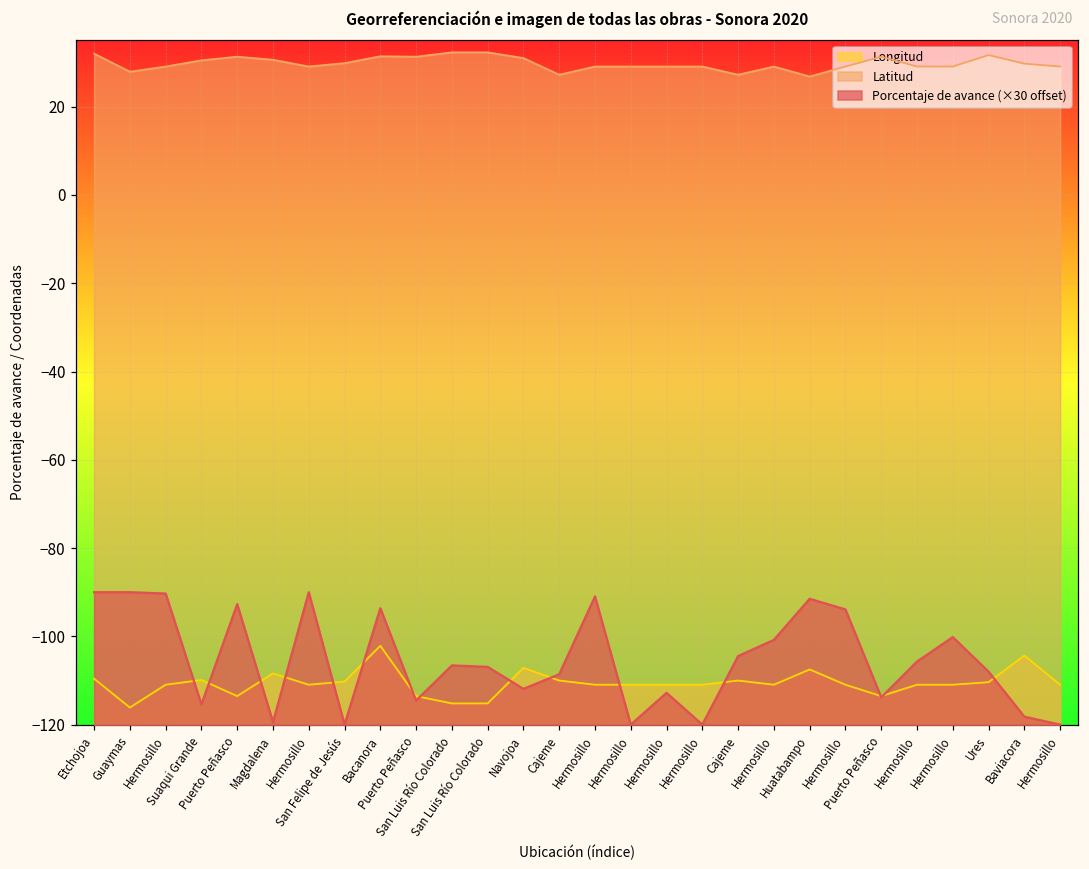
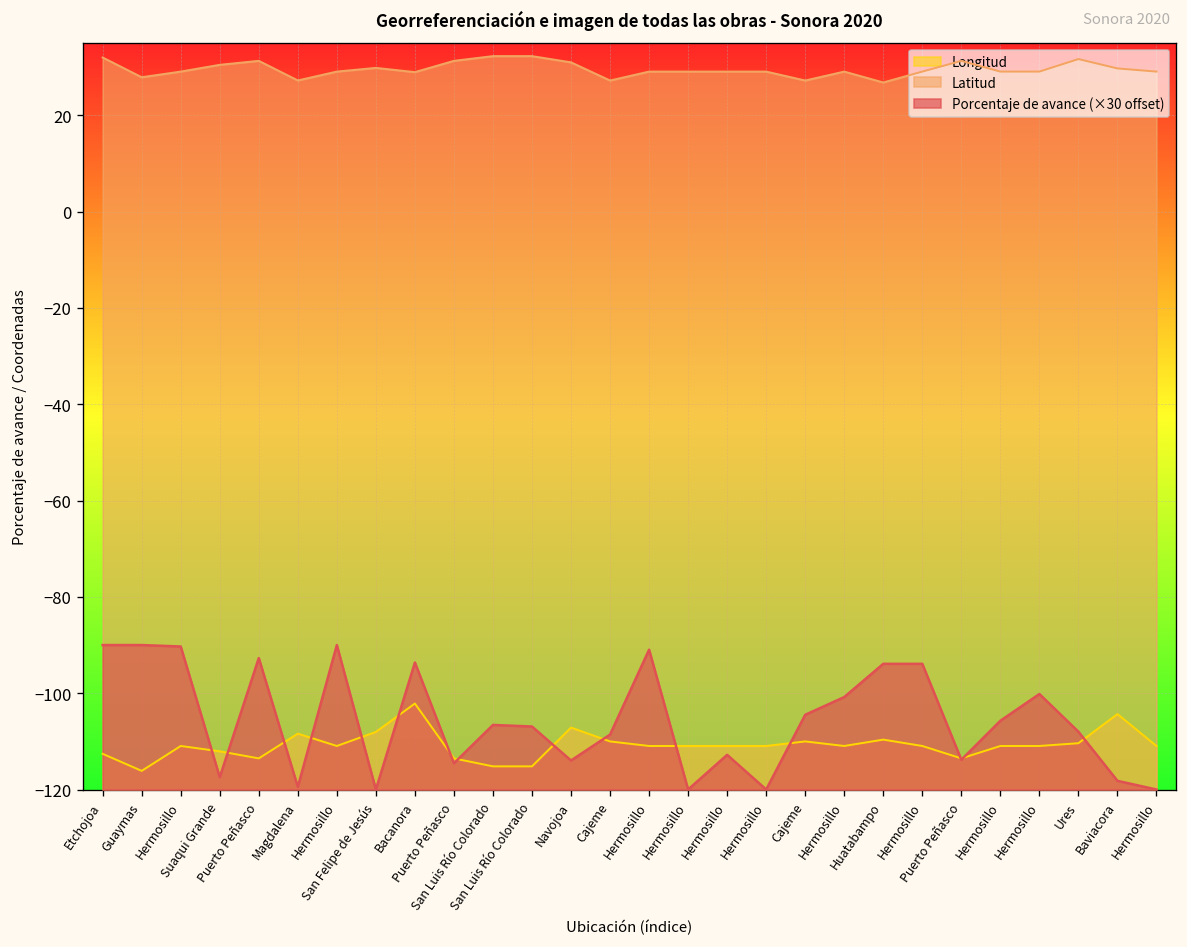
  {
    "Longitud": {
-     "Etchojoa": -110,
+     "Etchojoa": -113,
      "Guaymas": -116,
-     "Suaqui Grande": -110,
+     "Suaqui Grande": -112,
      "Magdalena": -108,
-     "San Felipe de Jesús": -110,
+     "San Felipe de Jesús": -108,
      "Bacanora": -102,
      "Navojoa": -107,
-     "Huatabampo": -107,
+     "Huatabampo": -110,
      "Ures": -110,
      "Baviacora": -104
    },
    "Latitud": {
      "Etchojoa": 32,
      "Guaymas": 28,
      "Suaqui Grande": 30,
-     "Magdalena": 31,
+     "Magdalena": 27,
      "San Felipe de Jesús": 30,
-     "Bacanora": 31,
+     "Bacanora": 29,
      "Navojoa": 31,
      "Huatabampo": 27
    },
    "Porcentaje de avance (×30 offset)": {
      "Etchojoa": -90,
      "Guaymas": -90,
-     "Suaqui Grande": -115,
+     "Suaqui Grande": -117,
      "Magdalena": -119,
      "San Felipe de Jesús": -120,
      "Bacanora": -94,
-     "Navojoa": -112,
-     "Huatabampo": -92,
+     "Navojoa": -114,
+     "Huatabampo": -94,
      "Ures": -108,
      "Baviacora": -118
    }
  }
